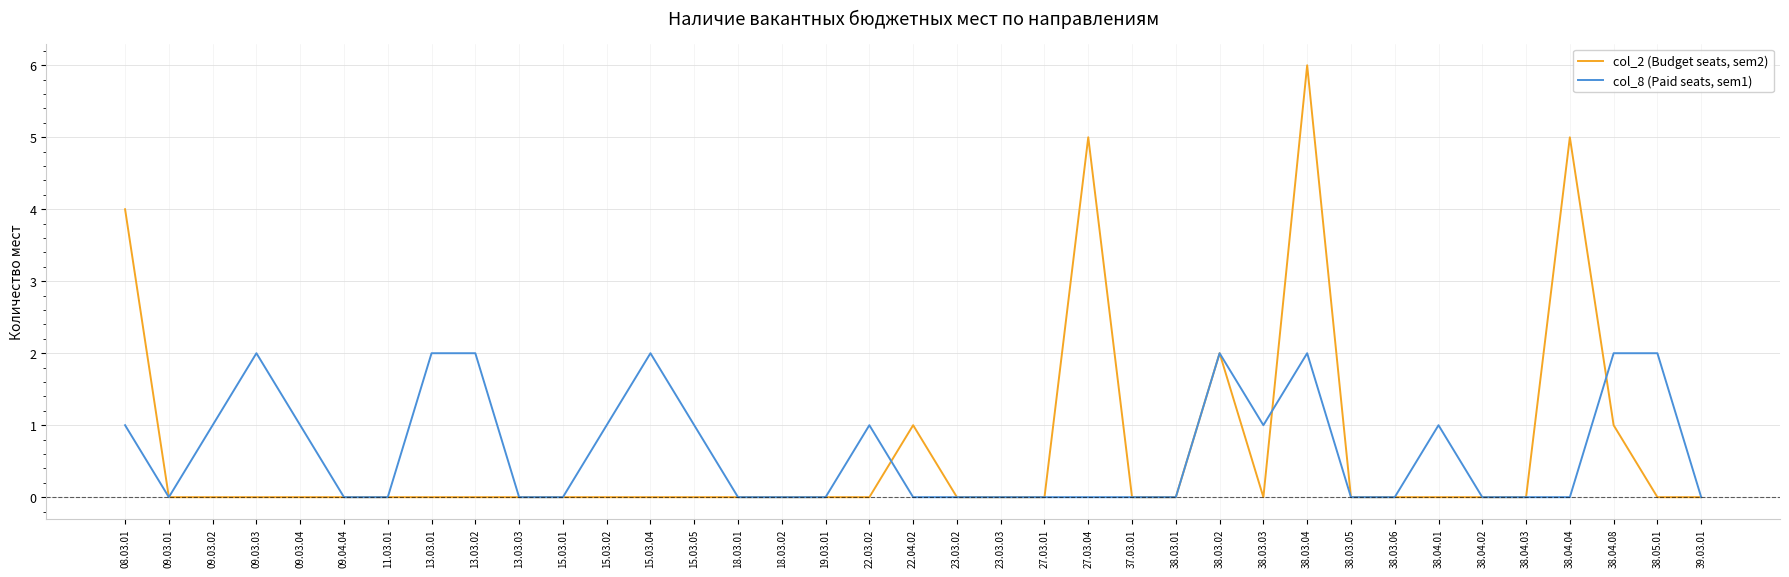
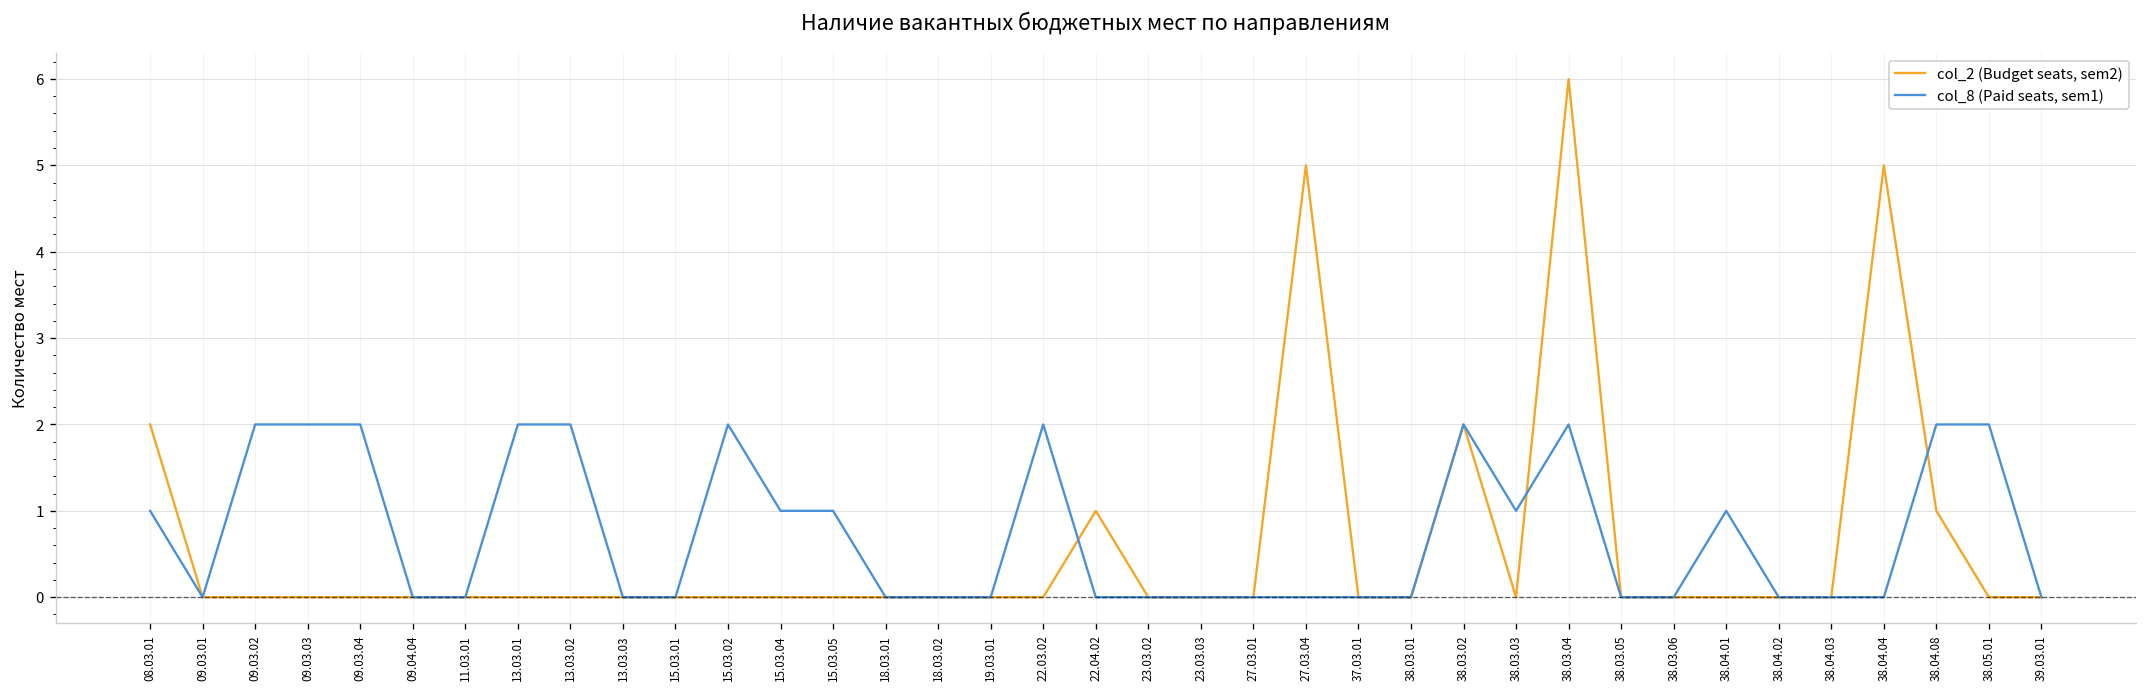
  {
    "col_2 (Budget seats, sem2)": {
-     "08.03.01": 4,
+     "08.03.01": 2,
      "09.03.02": 0,
      "09.03.03": 0,
      "09.03.04": 0,
      "13.03.01": 0,
      "13.03.02": 0,
      "15.03.02": 0,
      "15.03.04": 0,
      "15.03.05": 0,
      "22.03.02": 0,
      "22.04.02": 1,
      "27.03.04": 5,
      "38.03.03": 0,
      "38.03.04": 6,
      "38.04.01": 0,
      "38.04.04": 5,
      "38.04.08": 1,
      "38.05.01": 0
    },
    "col_8 (Paid seats, sem1)": {
      "08.03.01": 1,
-     "09.03.02": 1,
+     "09.03.02": 2,
      "09.03.03": 2,
-     "09.03.04": 1,
+     "09.03.04": 2,
      "13.03.01": 2,
      "13.03.02": 2,
-     "15.03.02": 1,
-     "15.03.04": 2,
+     "15.03.02": 2,
+     "15.03.04": 1,
      "15.03.05": 1,
-     "22.03.02": 1,
+     "22.03.02": 2,
      "22.04.02": 0,
      "27.03.04": 0,
      "38.03.03": 1,
      "38.03.04": 2,
      "38.04.01": 1,
      "38.04.04": 0,
      "38.04.08": 2,
      "38.05.01": 2
    }
  }
